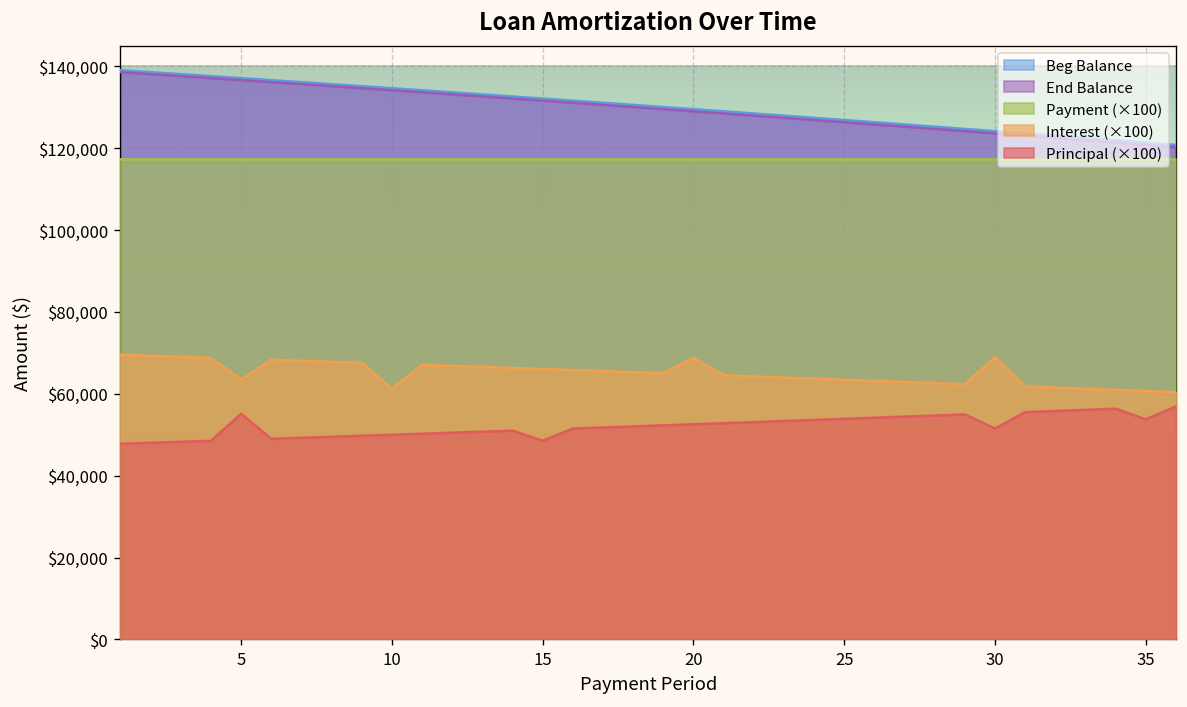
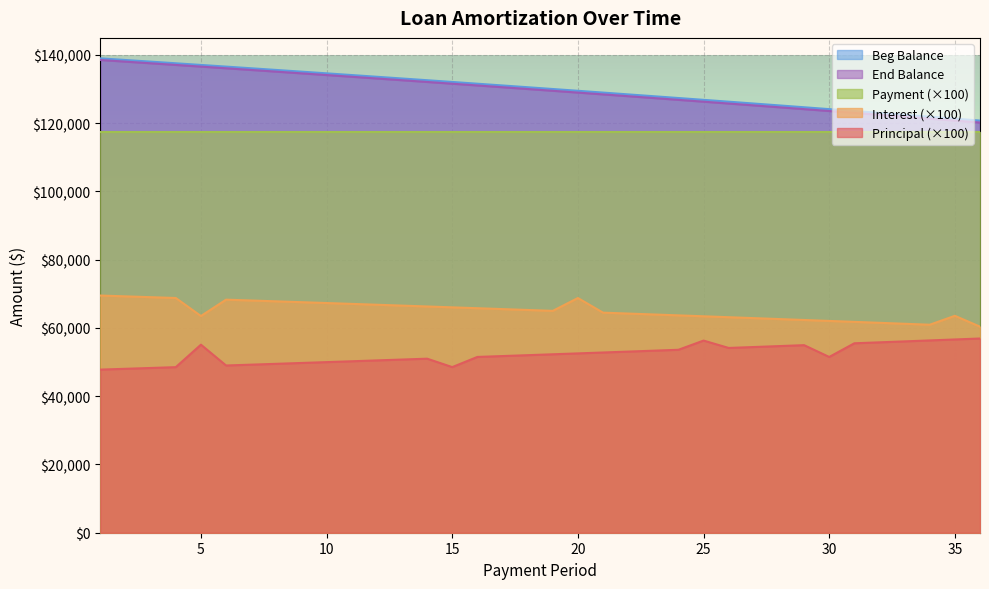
  {
    "Payment (×100)": {
      "5": "$117,000",
      "10": "$117,000",
      "15": "$117,000",
      "20": "$117,000",
      "25": "$117,000",
      "30": "$117,000"
    },
    "Interest (×100)": {
      "5": "$64,000",
-     "10": "$61,000",
+     "10": "$67,000",
      "15": "$66,000",
      "20": "$69,000",
      "25": "$63,000",
-     "30": "$69,000",
-     "35": "$61,000"
+     "30": "$62,000",
+     "35": "$64,000"
    },
    "Principal (×100)": {
      "5": "$55,000",
      "10": "$50,000",
      "15": "$49,000",
      "20": "$53,000",
-     "25": "$54,000",
+     "25": "$56,000",
      "30": "$52,000",
-     "35": "$54,000"
+     "35": "$57,000"
    }
  }
